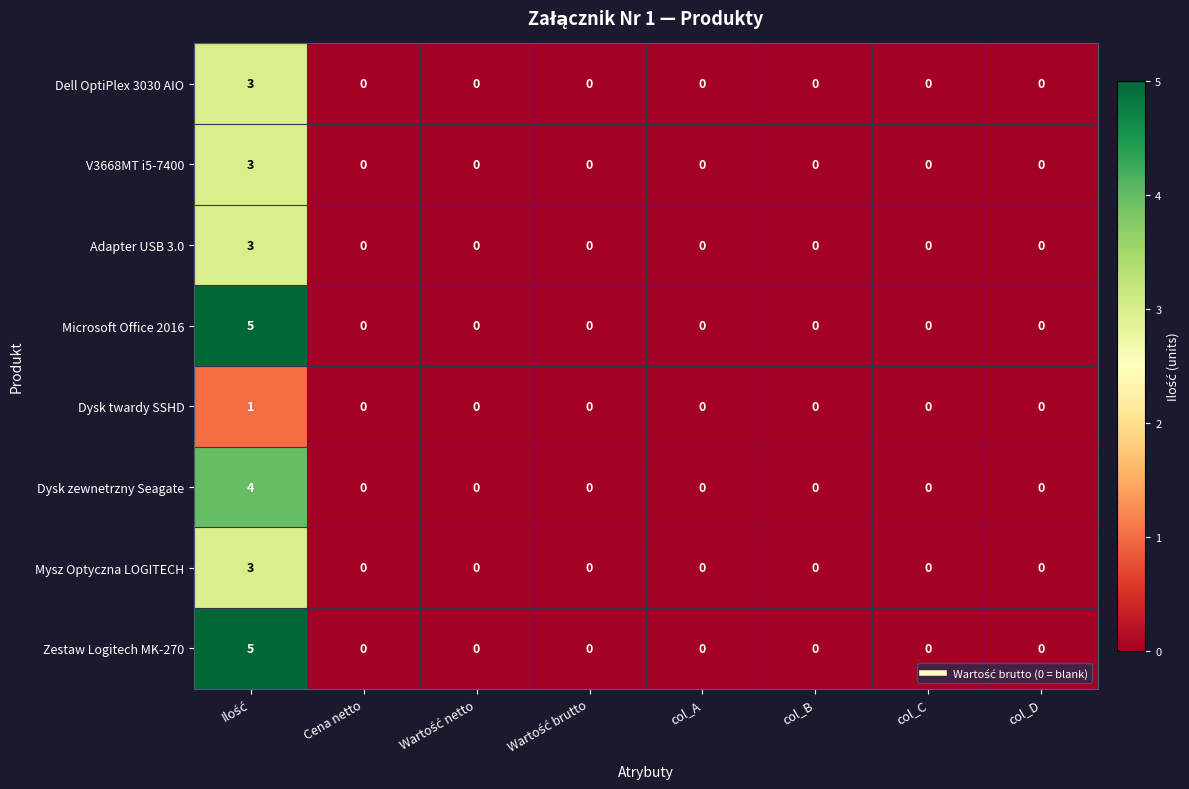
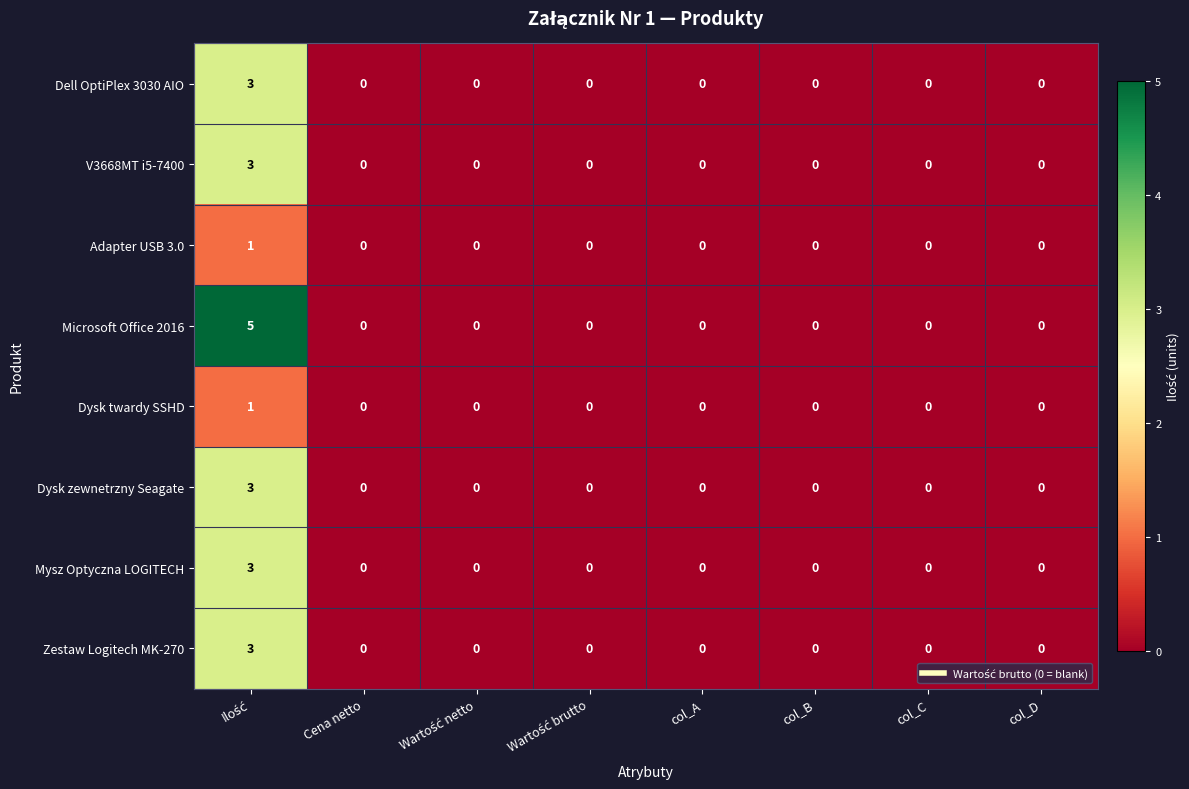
  {
    "Dell OptiPlex 3030 AIO": {
      "Ilość": 3,
      "Cena netto": 0,
      "Wartość netto": 0,
      "Wartość brutto": 0,
      "col_A": 0,
      "col_B": 0,
      "col_C": 0,
      "col_D": 0
    },
    "V3668MT i5-7400": {
      "Ilość": 3,
      "Cena netto": 0,
      "Wartość netto": 0,
      "Wartość brutto": 0,
      "col_A": 0,
      "col_B": 0,
      "col_C": 0,
      "col_D": 0
    },
    "Adapter USB 3.0": {
-     "Ilość": 3,
+     "Ilość": 1,
      "Cena netto": 0,
      "Wartość netto": 0,
      "Wartość brutto": 0,
      "col_A": 0,
      "col_B": 0,
      "col_C": 0,
      "col_D": 0
    },
    "Microsoft Office 2016": {
      "Ilość": 5,
      "Cena netto": 0,
      "Wartość netto": 0,
      "Wartość brutto": 0,
      "col_A": 0,
      "col_B": 0,
      "col_C": 0,
      "col_D": 0
    },
    "Dysk twardy SSHD": {
      "Ilość": 1,
      "Cena netto": 0,
      "Wartość netto": 0,
      "Wartość brutto": 0,
      "col_A": 0,
      "col_B": 0,
      "col_C": 0,
      "col_D": 0
    },
    "Dysk zewnetrzny Seagate": {
-     "Ilość": 4,
+     "Ilość": 3,
      "Cena netto": 0,
      "Wartość netto": 0,
      "Wartość brutto": 0,
      "col_A": 0,
      "col_B": 0,
      "col_C": 0,
      "col_D": 0
    },
    "Mysz Optyczna LOGITECH": {
      "Ilość": 3,
      "Cena netto": 0,
      "Wartość netto": 0,
      "Wartość brutto": 0,
      "col_A": 0,
      "col_B": 0,
      "col_C": 0,
      "col_D": 0
    },
    "Zestaw Logitech MK-270": {
-     "Ilość": 5,
+     "Ilość": 3,
      "Cena netto": 0,
      "Wartość netto": 0,
      "Wartość brutto": 0,
      "col_A": 0,
      "col_B": 0,
      "col_C": 0,
      "col_D": 0
    }
  }
